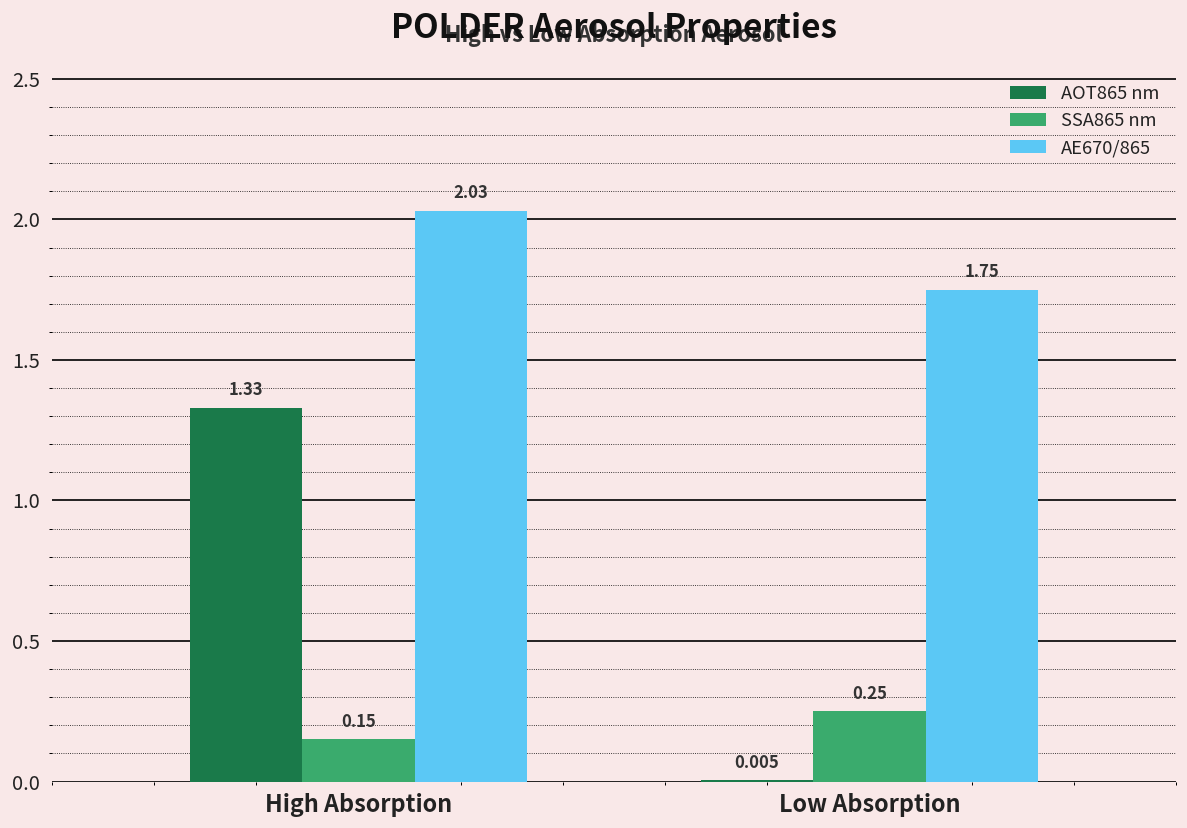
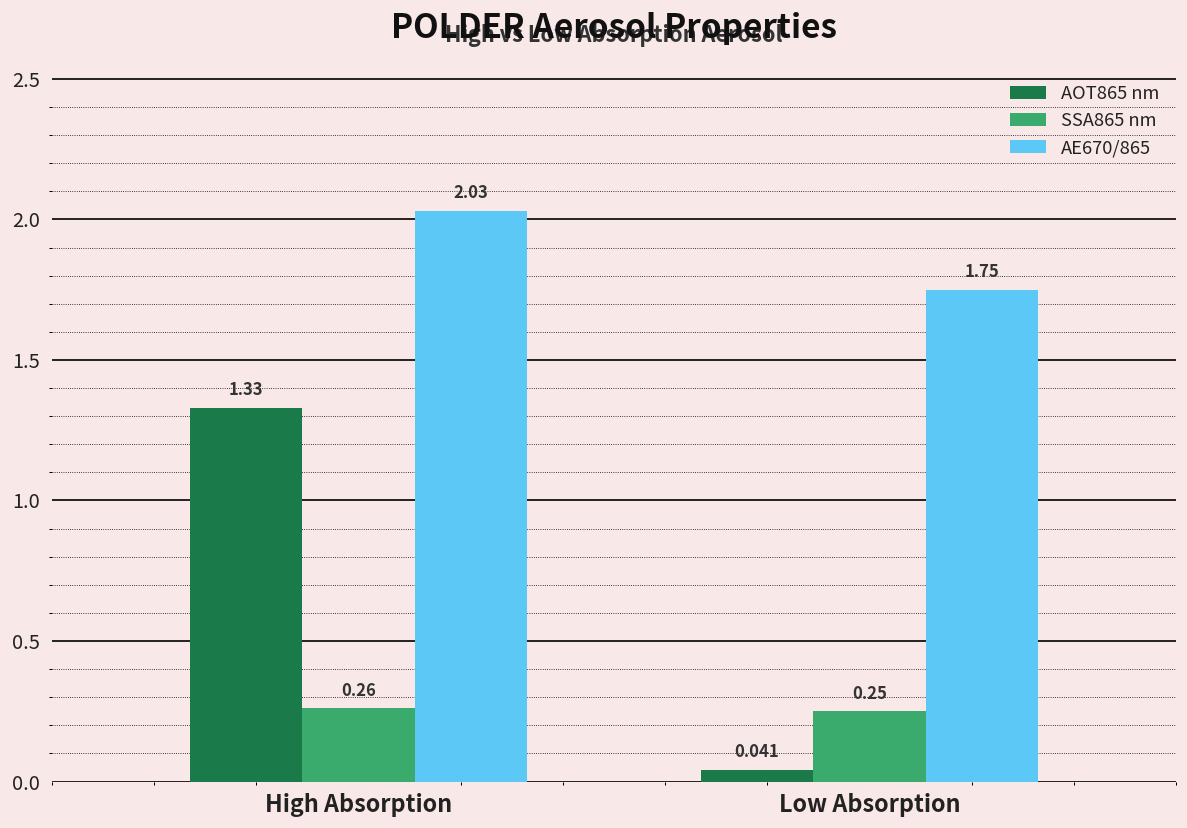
  {
    "AOT865 nm": {
      "High Absorption": 1.33,
-     "Low Absorption": 0.005
+     "Low Absorption": 0.041
    },
    "SSA865 nm": {
-     "High Absorption": 0.15,
+     "High Absorption": 0.26,
      "Low Absorption": 0.25
    },
    "AE670/865": {
      "High Absorption": 2.03,
      "Low Absorption": 1.75
    }
  }
